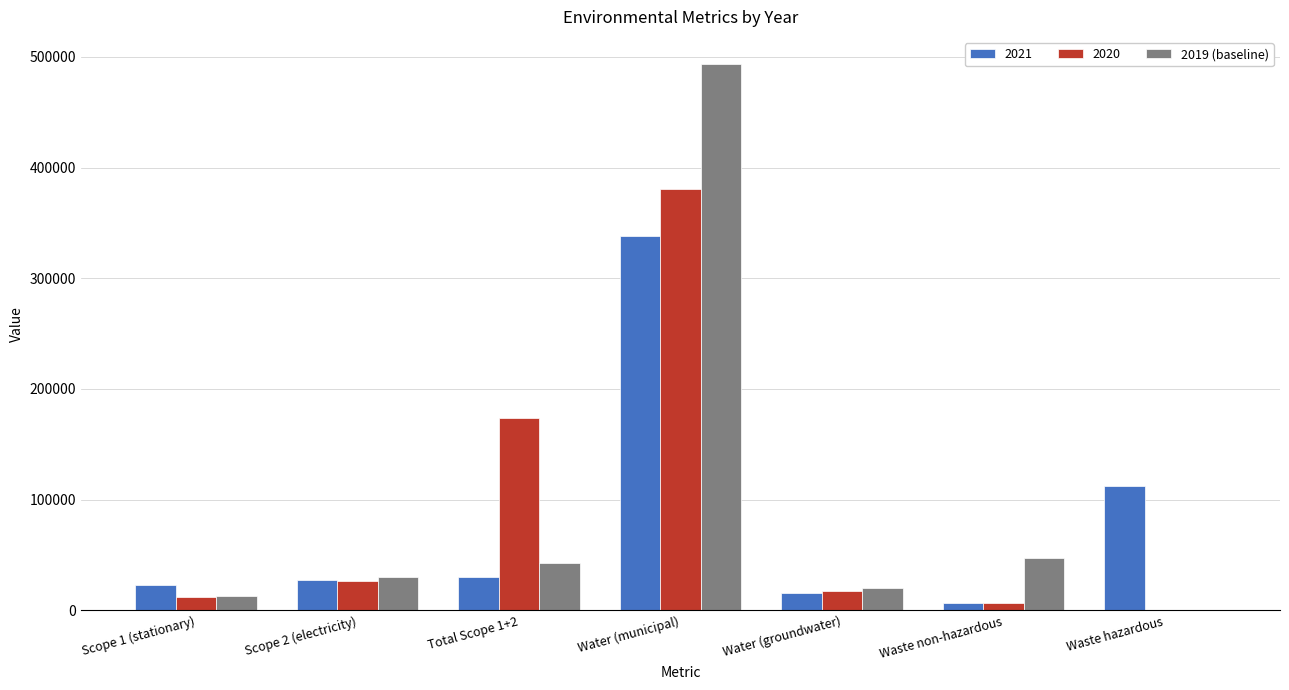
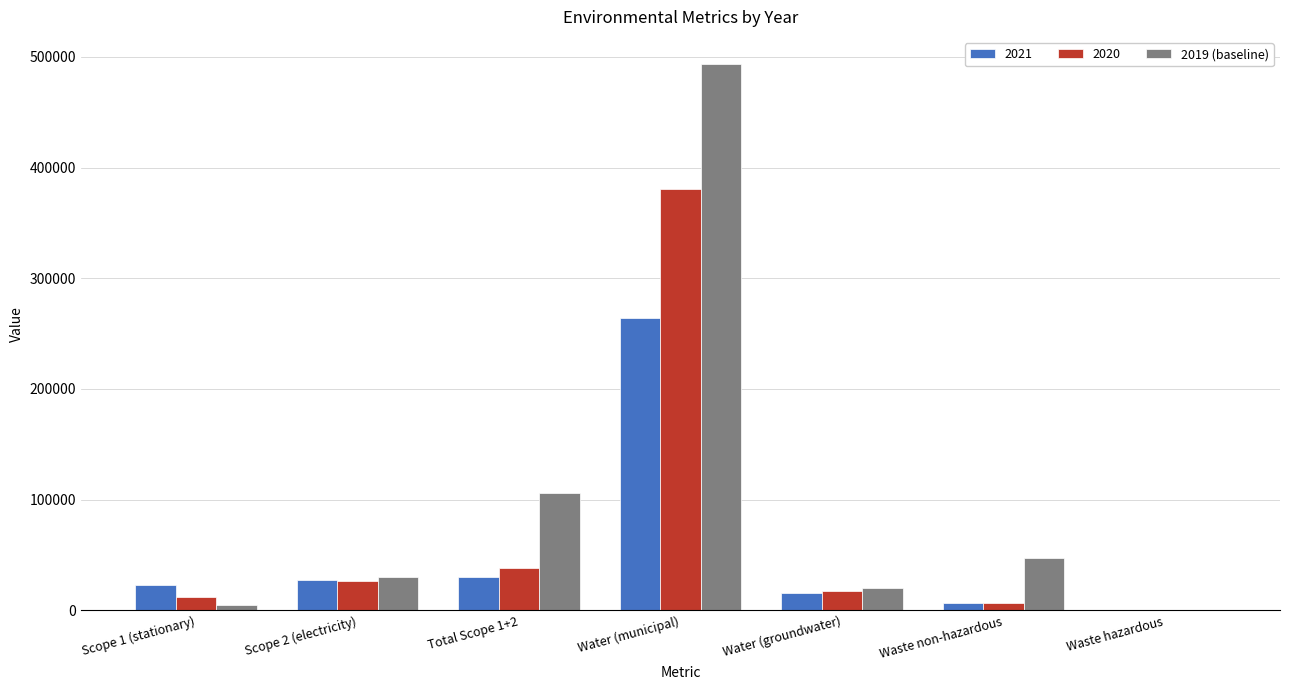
  {
    "2021": {
      "Scope 1 (stationary)": 23000,
      "Scope 2 (electricity)": 27000,
      "Total Scope 1+2": 30000,
-     "Water (municipal)": 338000,
+     "Water (municipal)": 264000,
      "Water (groundwater)": 15000,
      "Waste non-hazardous": 7000,
-     "Waste hazardous": 113000
+     "Waste hazardous": 1000
    },
    "2020": {
      "Scope 1 (stationary)": 12000,
      "Scope 2 (electricity)": 27000,
-     "Total Scope 1+2": 174000,
+     "Total Scope 1+2": 38000,
      "Water (municipal)": 381000,
      "Water (groundwater)": 17000,
      "Waste non-hazardous": 6000
    },
    "2019 (baseline)": {
-     "Scope 1 (stationary)": 13000,
+     "Scope 1 (stationary)": 5000,
      "Scope 2 (electricity)": 30000,
-     "Total Scope 1+2": 43000,
+     "Total Scope 1+2": 106000,
      "Water (municipal)": 493000,
      "Water (groundwater)": 20000,
      "Waste non-hazardous": 48000
    }
  }
